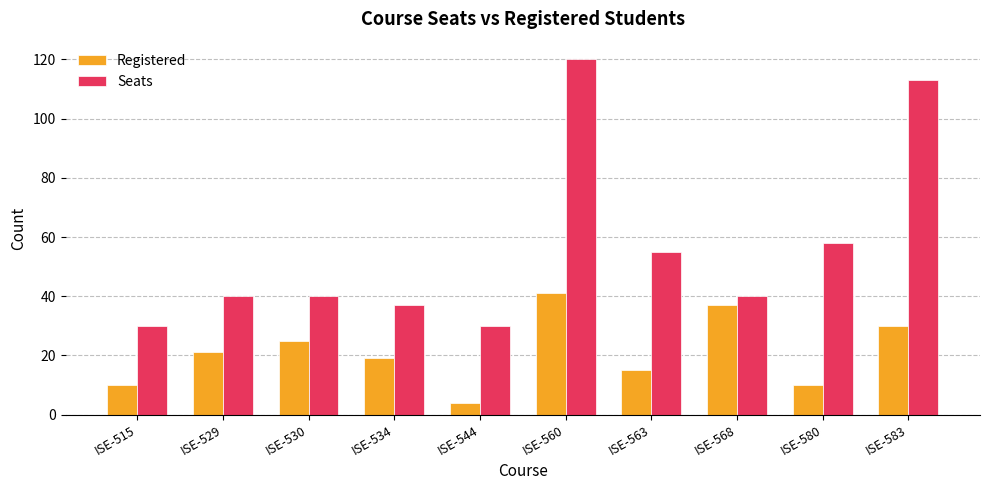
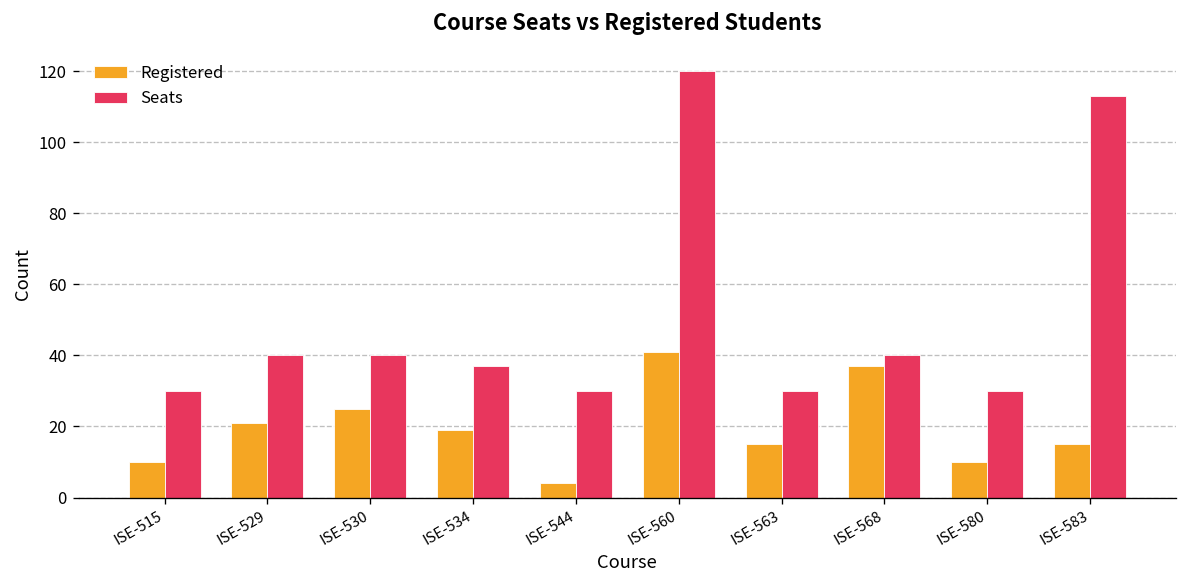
  {
    "Registered": {
      "ISE-515": 10,
      "ISE-529": 21,
      "ISE-530": 25,
      "ISE-534": 19,
      "ISE-544": 4,
      "ISE-560": 41,
      "ISE-563": 15,
      "ISE-568": 37,
      "ISE-580": 10,
-     "ISE-583": 30
+     "ISE-583": 15
    },
    "Seats": {
      "ISE-515": 30,
      "ISE-529": 40,
      "ISE-530": 40,
      "ISE-534": 37,
      "ISE-544": 30,
      "ISE-560": 120,
-     "ISE-563": 55,
+     "ISE-563": 30,
      "ISE-568": 40,
-     "ISE-580": 58,
+     "ISE-580": 30,
      "ISE-583": 113
    }
  }
